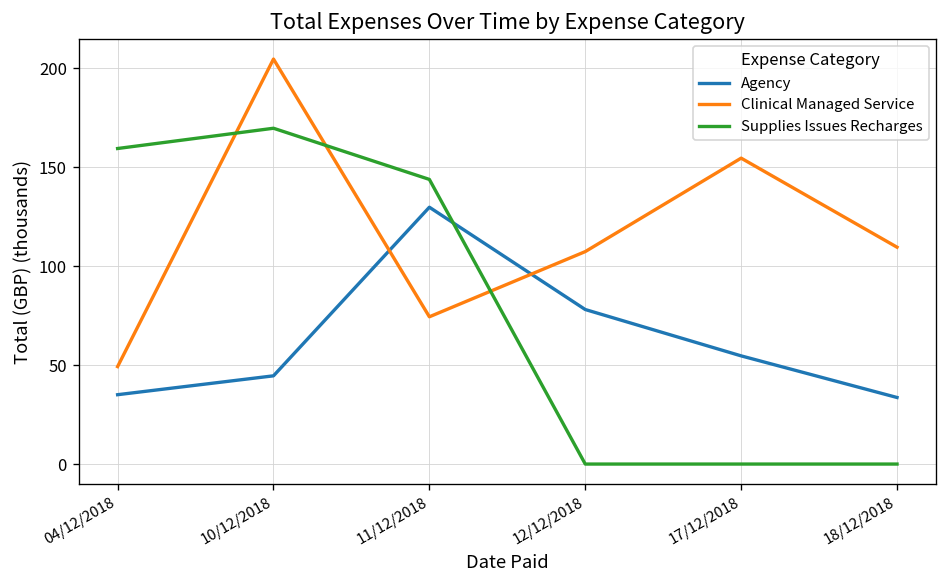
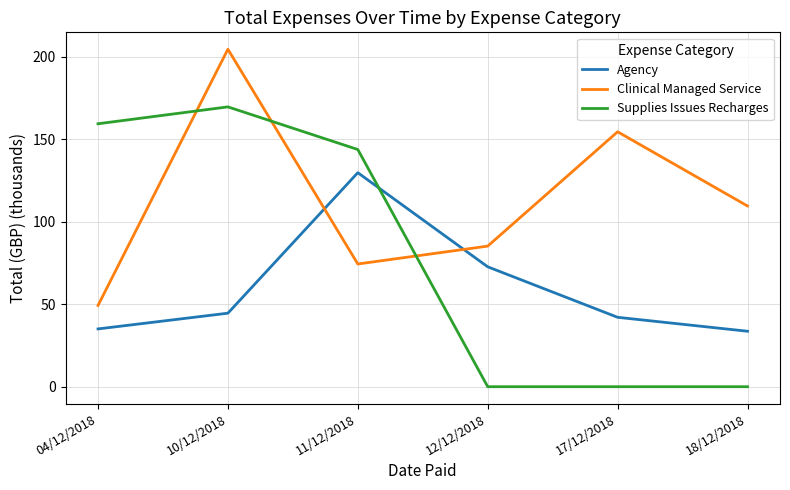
  {
    "Agency": {
      "04/12/2018": 35,
      "10/12/2018": 45,
      "11/12/2018": 130,
-     "12/12/2018": 78,
-     "17/12/2018": 55,
+     "12/12/2018": 73,
+     "17/12/2018": 42,
      "18/12/2018": 34
    },
    "Clinical Managed Service": {
      "04/12/2018": 49,
      "10/12/2018": 205,
      "11/12/2018": 74,
-     "12/12/2018": 107,
+     "12/12/2018": 85,
      "17/12/2018": 155,
      "18/12/2018": 110
    },
    "Supplies Issues Recharges": {
      "04/12/2018": 159,
      "10/12/2018": 170,
      "11/12/2018": 144,
      "12/12/2018": 0,
      "17/12/2018": 0,
      "18/12/2018": 0
    }
  }
